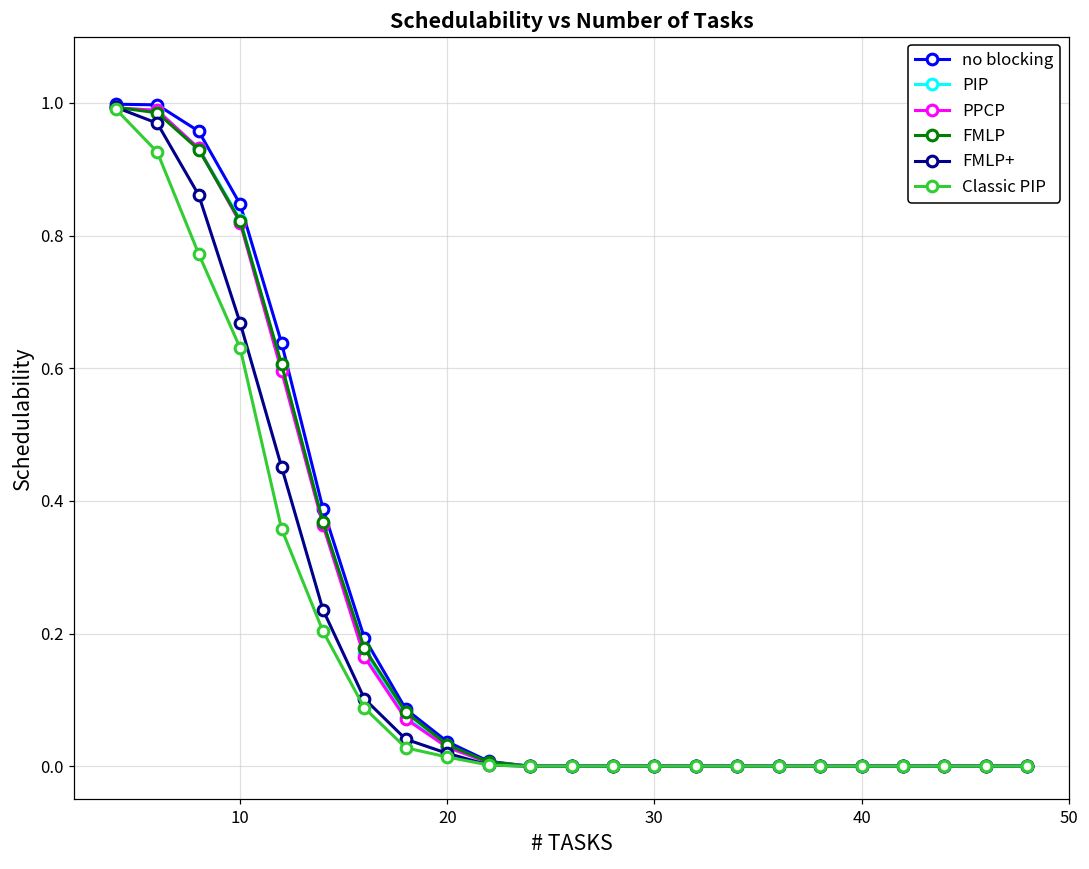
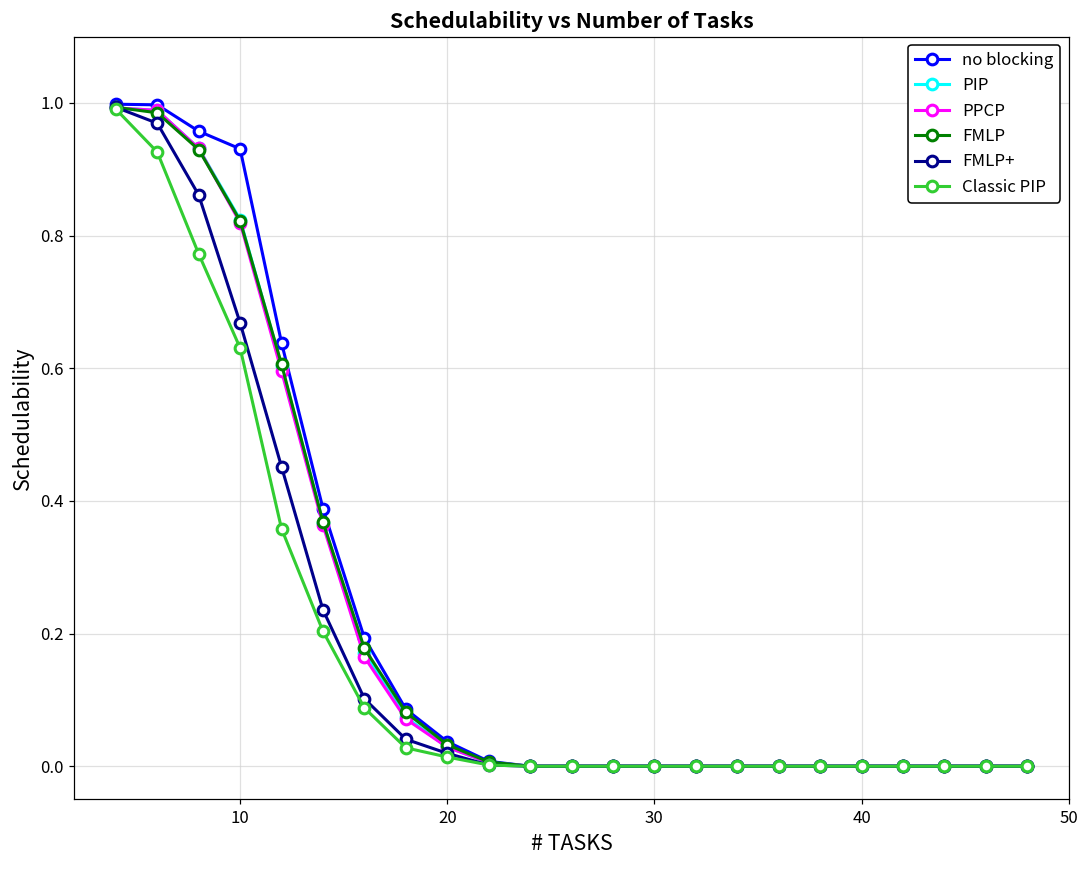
  {
    "no blocking": {
-     "10": 0.85,
+     "10": 0.93,
      "20": 0.04
    },
    "FMLP+": {
      "10": 0.67,
      "20": 0.02
    },
    "Classic PIP": {
      "10": 0.63,
      "20": 0.01
    }
  }
